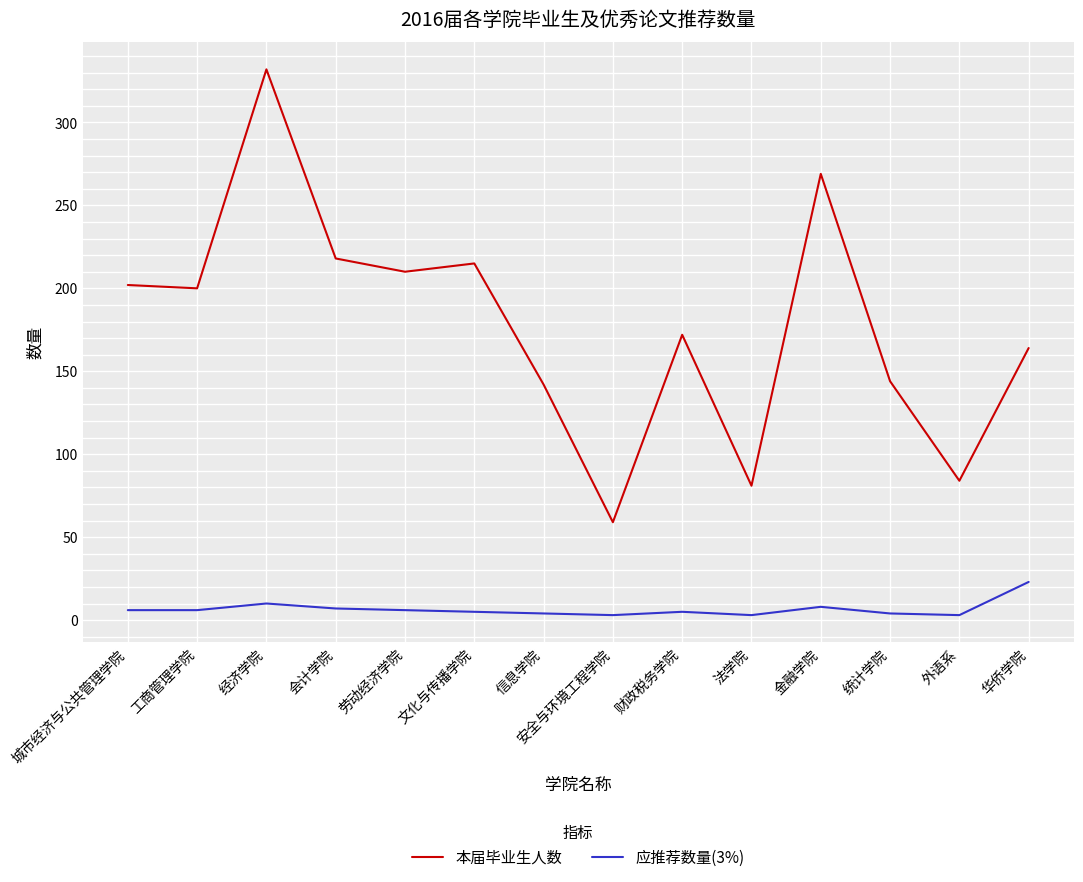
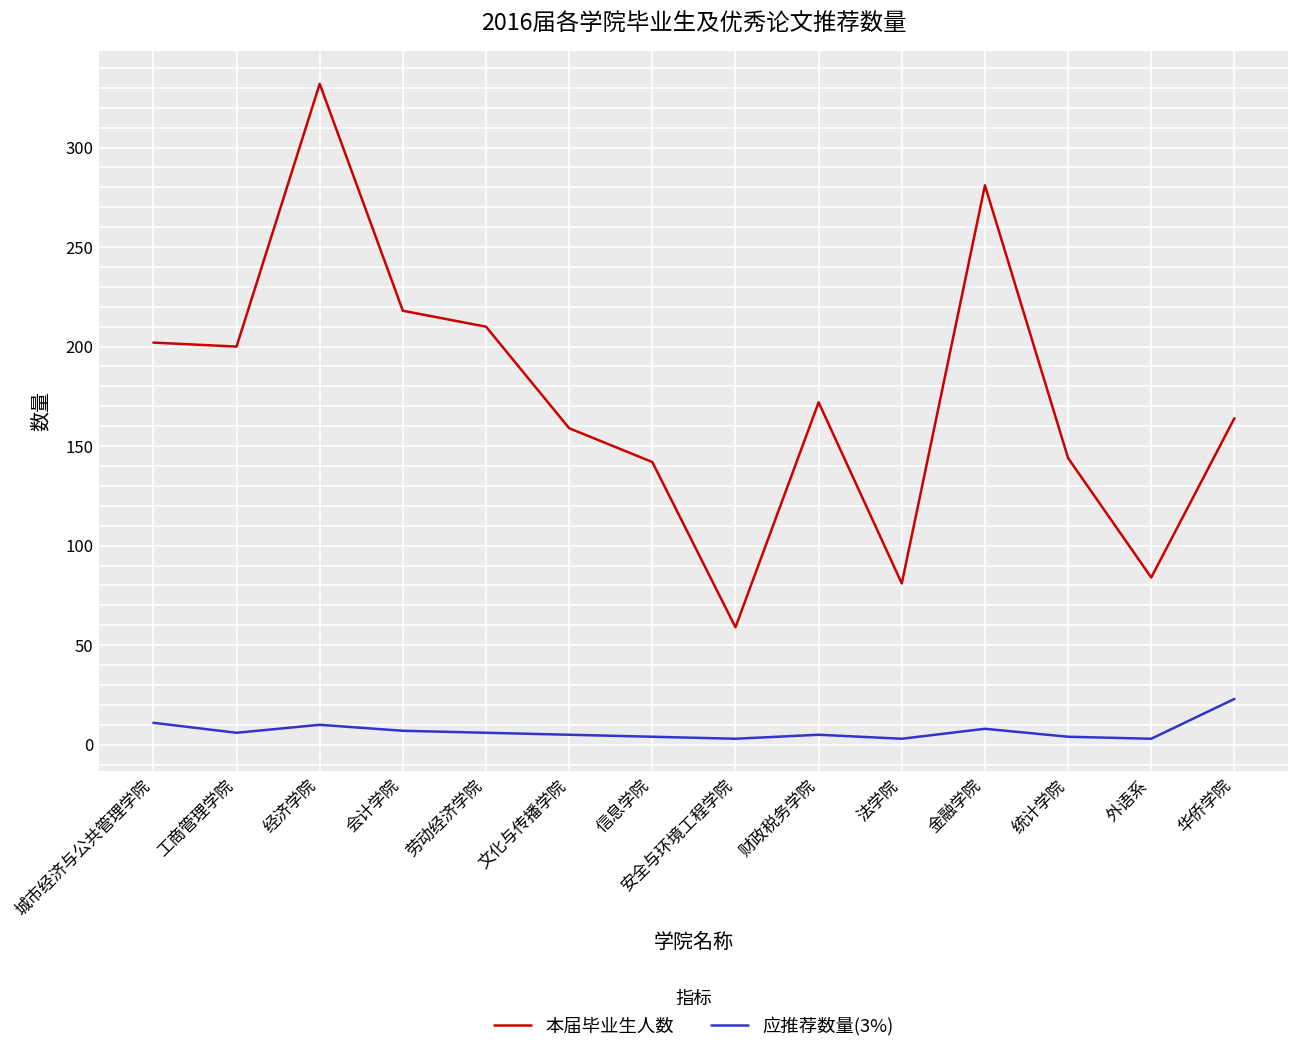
  {
    "本届毕业生人数": {
      "城市经济与公共管理学院": 202,
      "工商管理学院": 200,
      "经济学院": 332,
      "会计学院": 218,
      "劳动经济学院": 210,
-     "文化与传播学院": 215,
+     "文化与传播学院": 159,
      "信息学院": 142,
      "安全与环境工程学院": 59,
      "财政税务学院": 172,
      "法学院": 81,
-     "金融学院": 269,
+     "金融学院": 281,
      "统计学院": 144,
      "外语系": 84,
      "华侨学院": 164
    },
    "应推荐数量(3%)": {
-     "城市经济与公共管理学院": 6,
+     "城市经济与公共管理学院": 11,
      "工商管理学院": 6,
      "经济学院": 10,
      "会计学院": 7,
      "劳动经济学院": 6,
      "文化与传播学院": 5,
      "信息学院": 4,
      "安全与环境工程学院": 3,
      "财政税务学院": 5,
      "法学院": 3,
      "金融学院": 8,
      "统计学院": 4,
      "外语系": 3,
      "华侨学院": 23
    }
  }
